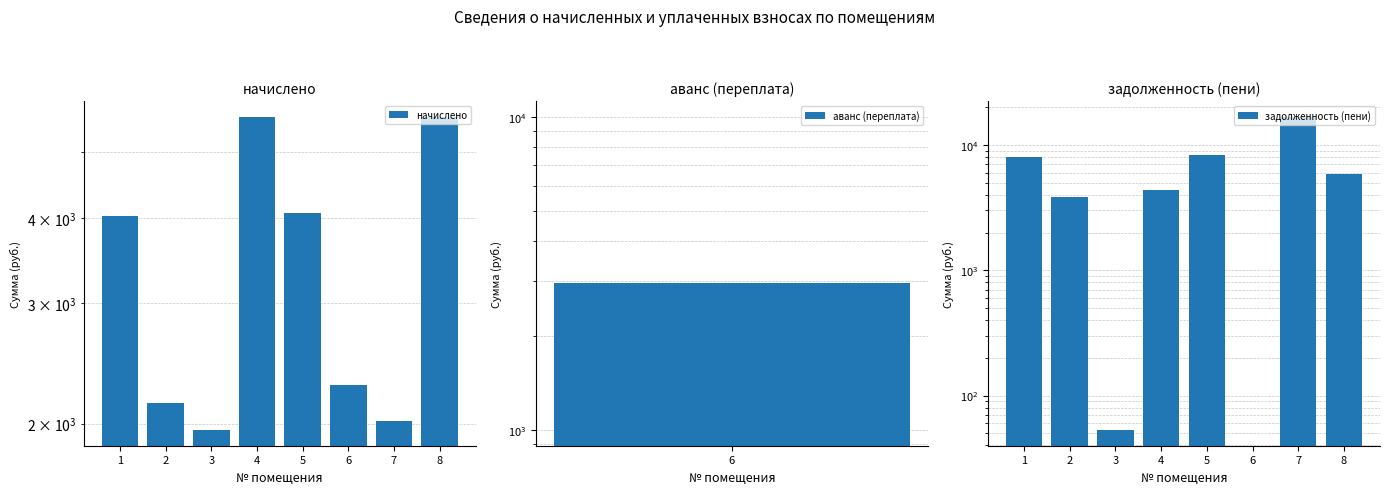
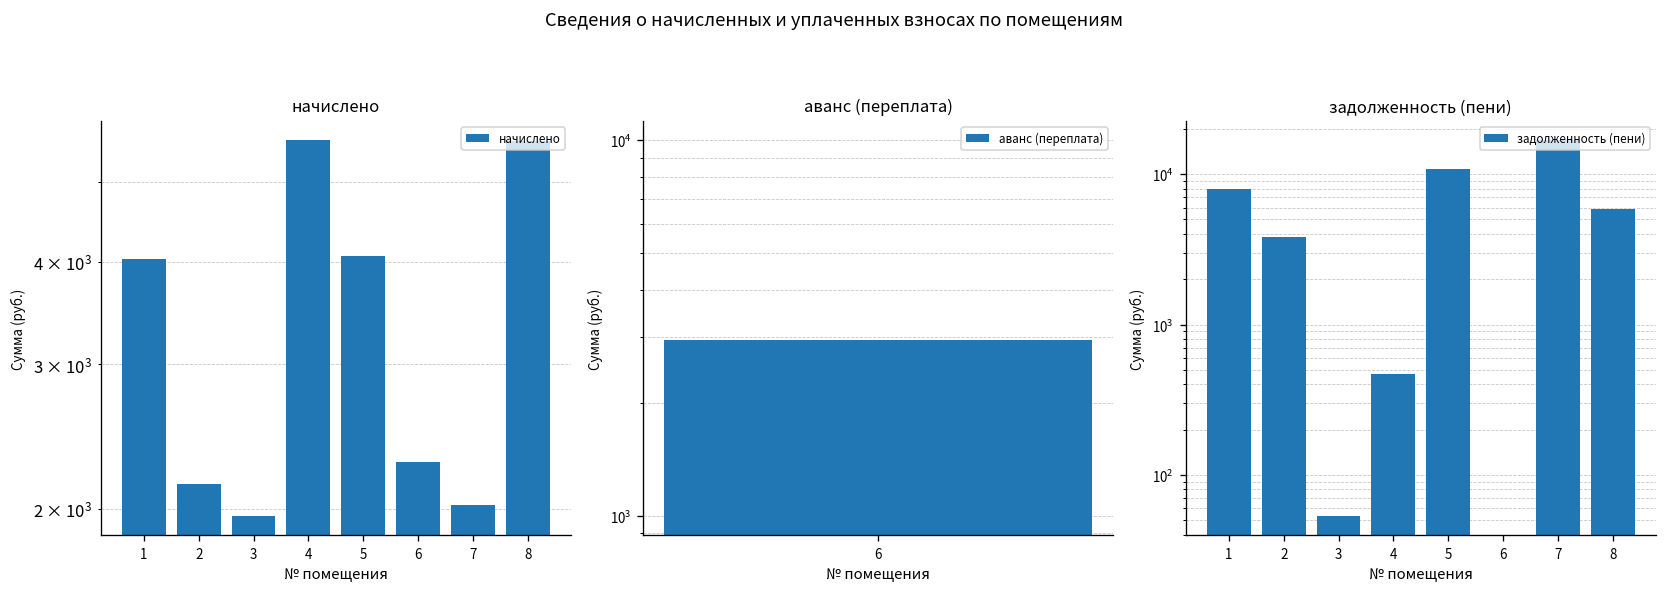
  {
    "аванс (переплата)": {
      "6": 2900
    },
    "задолженность (пени)": {
      "1": 8000,
      "2": 3800,
      "3": 53,
-     "4": 4400,
-     "5": 8000,
+     "4": 470,
+     "5": 11000,
      "8": 6000
    }
  }
